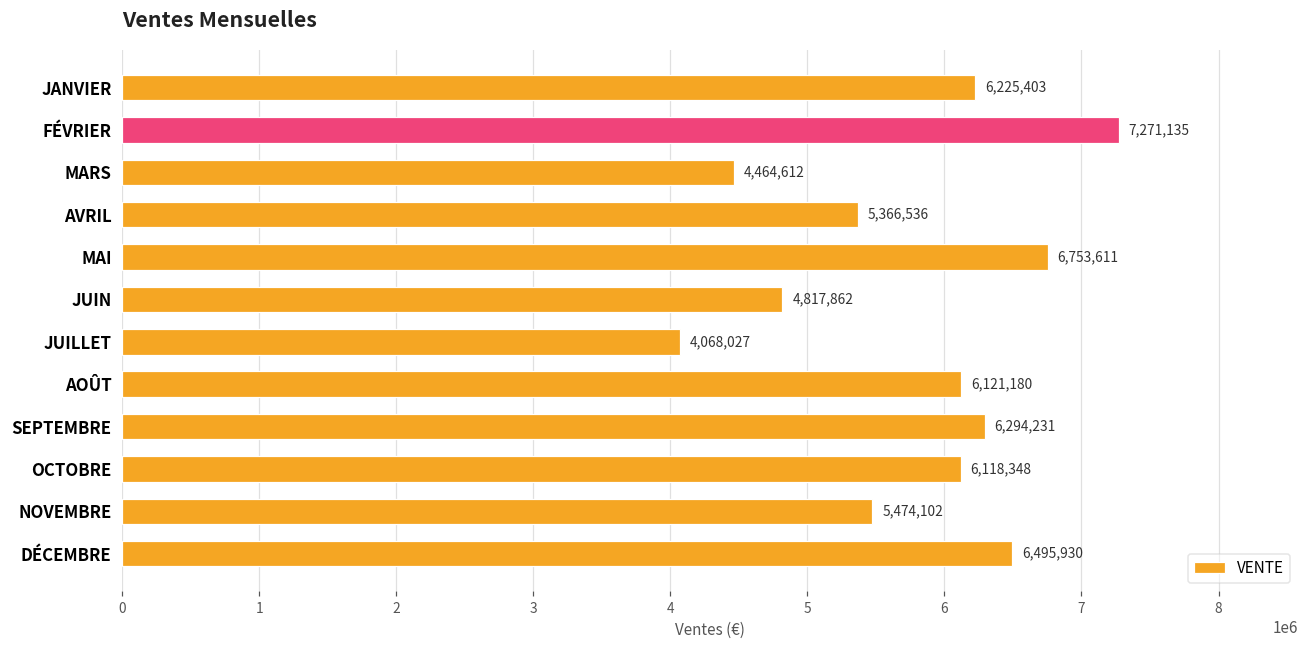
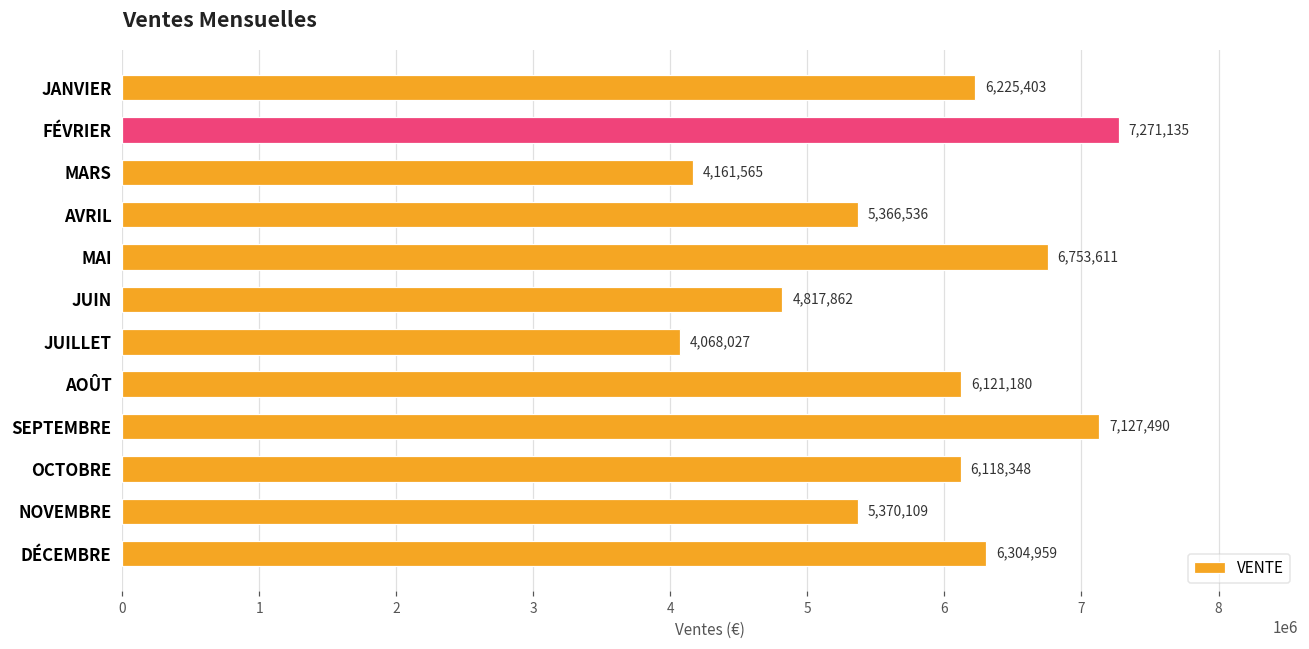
  {
    "JANVIER": "6,225,403",
    "FÉVRIER": "7,271,135",
-   "MARS": "4,464,612",
+   "MARS": "4,161,565",
    "AVRIL": "5,366,536",
    "MAI": "6,753,611",
    "JUIN": "4,817,862",
    "JUILLET": "4,068,027",
    "AOÛT": "6,121,180",
-   "SEPTEMBRE": "6,294,231",
+   "SEPTEMBRE": "7,127,490",
    "OCTOBRE": "6,118,348",
-   "NOVEMBRE": "5,474,102",
-   "DÉCEMBRE": "6,495,930"
+   "NOVEMBRE": "5,370,109",
+   "DÉCEMBRE": "6,304,959"
  }
